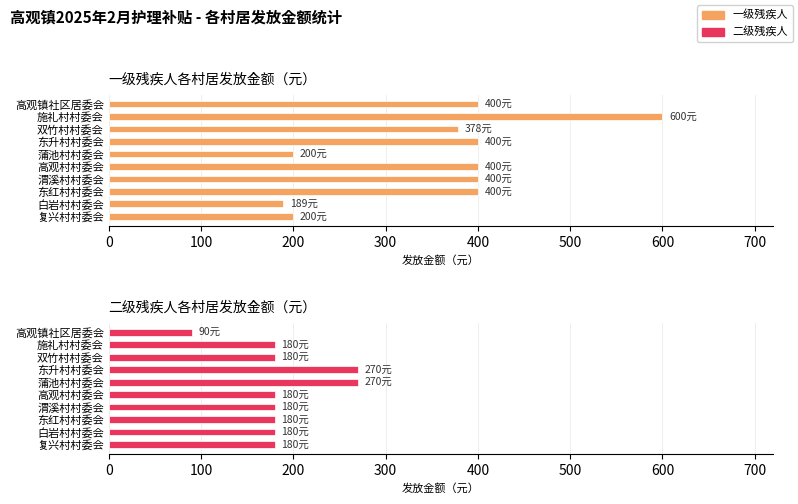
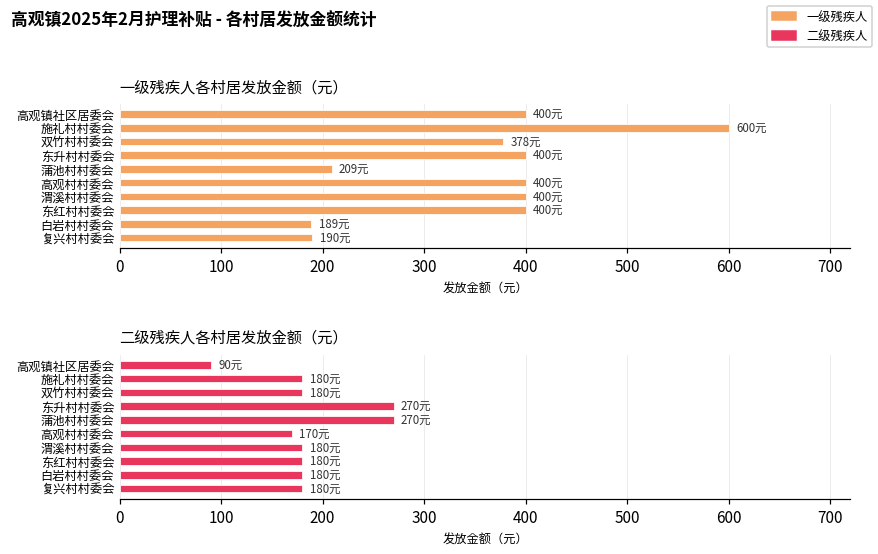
  {
    "一级残疾人各村居发放金额（元）": {
      "高观镇社区居委会": "400元",
      "施礼村村委会": "600元",
      "双竹村村委会": "378元",
      "东升村村委会": "400元",
-     "蒲池村村委会": "200元",
+     "蒲池村村委会": "209元",
      "高观村村委会": "400元",
      "渭溪村村委会": "400元",
      "东红村村委会": "400元",
      "白岩村村委会": "189元",
-     "复兴村村委会": "200元"
+     "复兴村村委会": "190元"
    },
    "二级残疾人各村居发放金额（元）": {
      "高观镇社区居委会": "90元",
      "施礼村村委会": "180元",
      "双竹村村委会": "180元",
      "东升村村委会": "270元",
      "蒲池村村委会": "270元",
-     "高观村村委会": "180元",
+     "高观村村委会": "170元",
      "渭溪村村委会": "180元",
      "东红村村委会": "180元",
      "白岩村村委会": "180元",
      "复兴村村委会": "180元"
    }
  }
